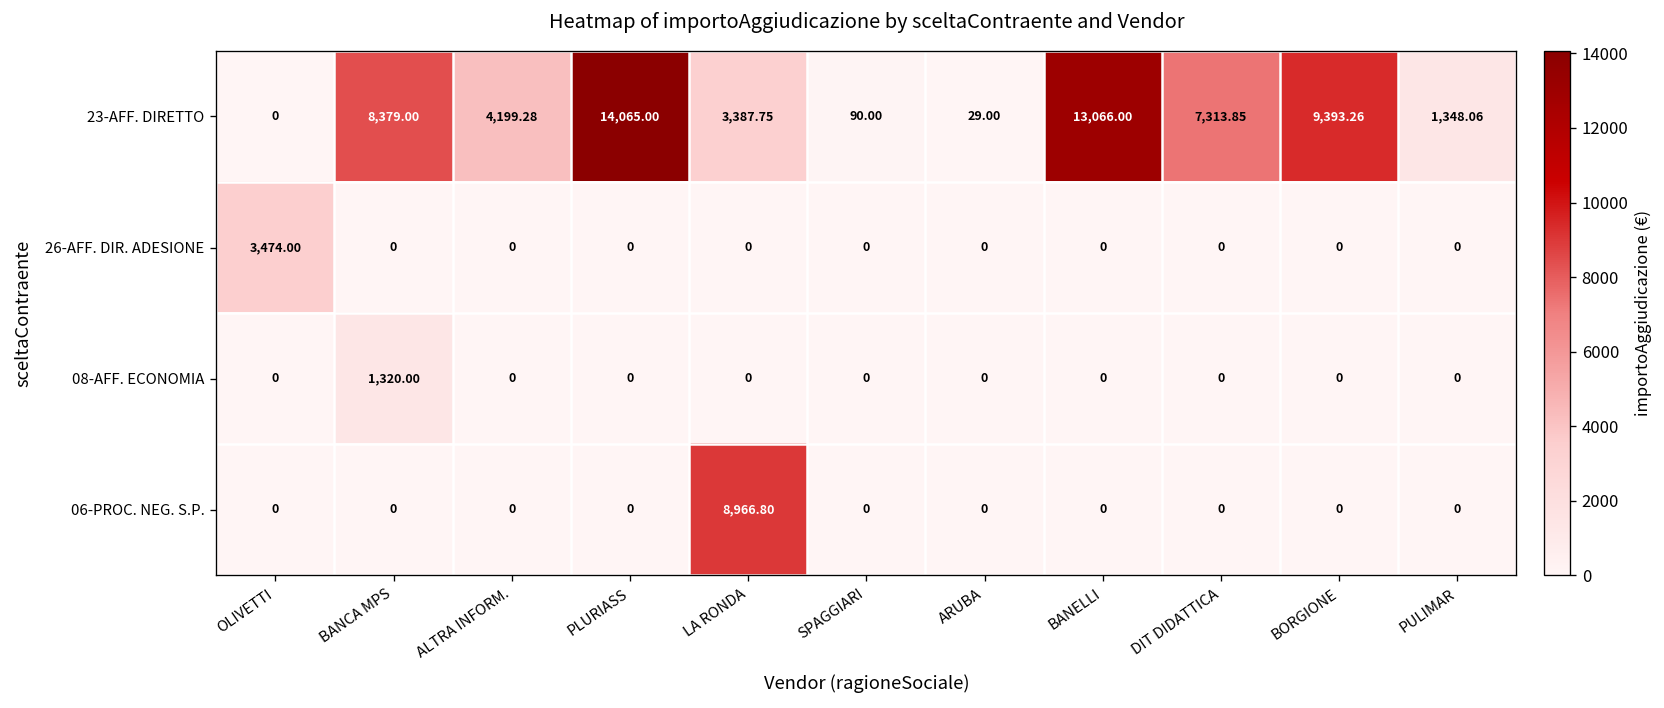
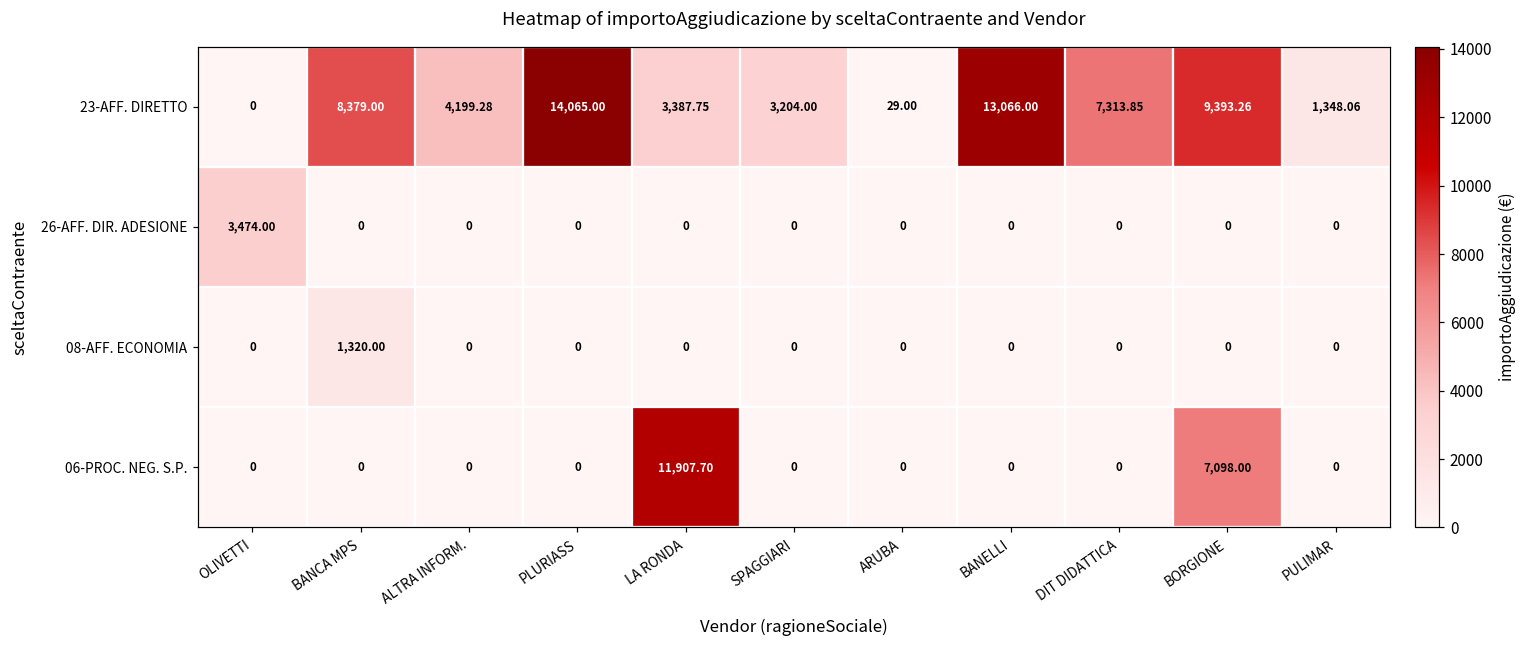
  {
    "23-AFF. DIRETTO": {
      "OLIVETTI": "0",
      "BANCA MPS": "8,379.00",
      "ALTRA INFORM.": "4,199.28",
      "PLURIASS": "14,065.00",
      "LA RONDA": "3,387.75",
-     "SPAGGIARI": "90.00",
+     "SPAGGIARI": "3,204.00",
      "ARUBA": "29.00",
      "BANELLI": "13,066.00",
      "DIT DIDATTICA": "7,313.85",
      "BORGIONE": "9,393.26",
      "PULIMAR": "1,348.06"
    },
    "26-AFF. DIR. ADESIONE": {
      "OLIVETTI": "3,474.00",
      "BANCA MPS": "0",
      "ALTRA INFORM.": "0",
      "PLURIASS": "0",
      "LA RONDA": "0",
      "SPAGGIARI": "0",
      "ARUBA": "0",
      "BANELLI": "0",
      "DIT DIDATTICA": "0",
      "BORGIONE": "0",
      "PULIMAR": "0"
    },
    "08-AFF. ECONOMIA": {
      "OLIVETTI": "0",
      "BANCA MPS": "1,320.00",
      "ALTRA INFORM.": "0",
      "PLURIASS": "0",
      "LA RONDA": "0",
      "SPAGGIARI": "0",
      "ARUBA": "0",
      "BANELLI": "0",
      "DIT DIDATTICA": "0",
      "BORGIONE": "0",
      "PULIMAR": "0"
    },
    "06-PROC. NEG. S.P.": {
      "OLIVETTI": "0",
      "BANCA MPS": "0",
      "ALTRA INFORM.": "0",
      "PLURIASS": "0",
-     "LA RONDA": "8,966.80",
+     "LA RONDA": "11,907.70",
      "SPAGGIARI": "0",
      "ARUBA": "0",
      "BANELLI": "0",
      "DIT DIDATTICA": "0",
-     "BORGIONE": "0",
+     "BORGIONE": "7,098.00",
      "PULIMAR": "0"
    }
  }
